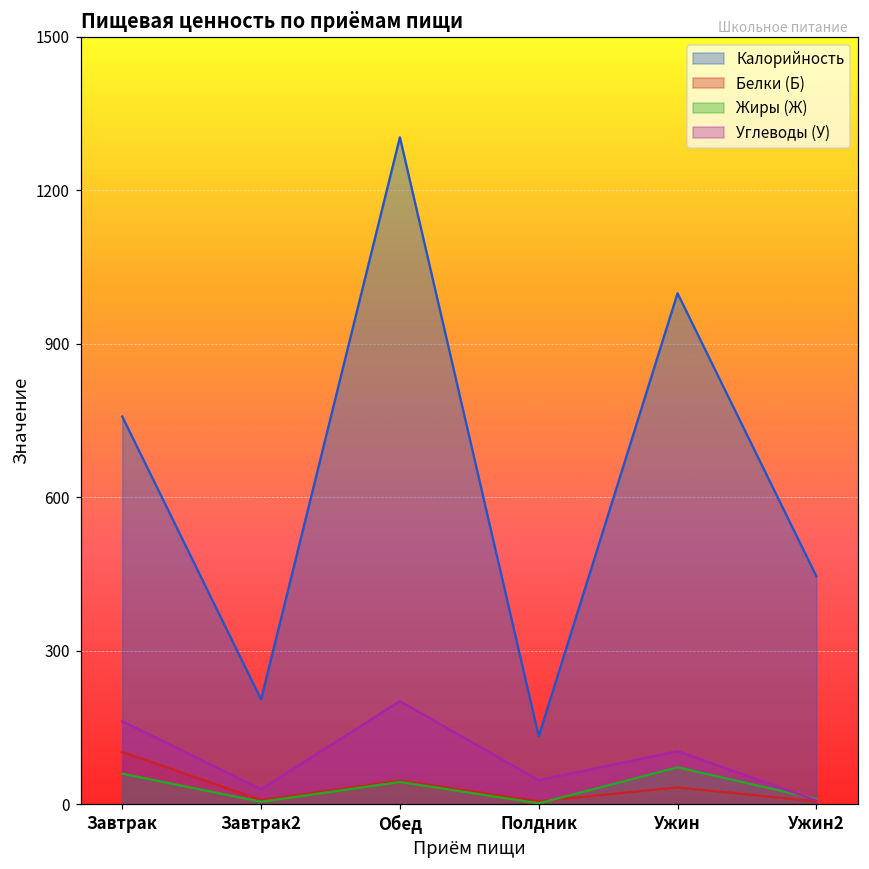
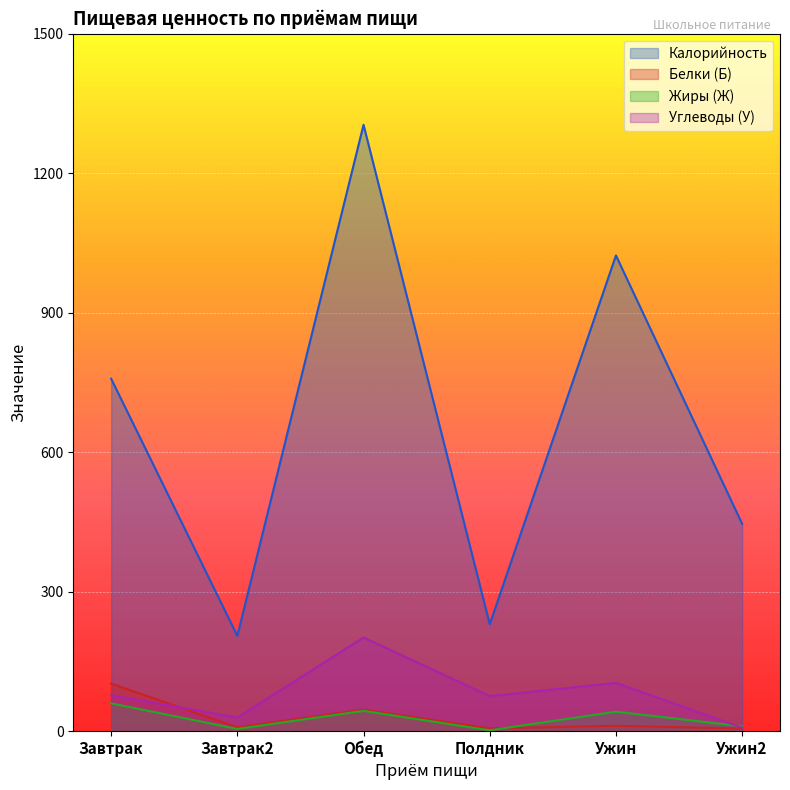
  {
    "Калорийность": {
      "Завтрак": 760,
      "Завтрак2": 210,
      "Обед": 1300,
-     "Полдник": 130,
-     "Ужин": 1000,
+     "Полдник": 230,
+     "Ужин": 1020,
      "Ужин2": 450
    },
    "Белки (Б)": {
      "Завтрак": 100,
-     "Ужин": 30
+     "Ужин": 10
    },
    "Жиры (Ж)": {
      "Завтрак": 60,
-     "Ужин": 70
+     "Ужин": 40
    },
    "Углеводы (У)": {
-     "Завтрак": 160,
+     "Завтрак": 80,
      "Завтрак2": 30,
      "Обед": 200,
-     "Полдник": 50,
+     "Полдник": 80,
      "Ужин": 100
    }
  }
